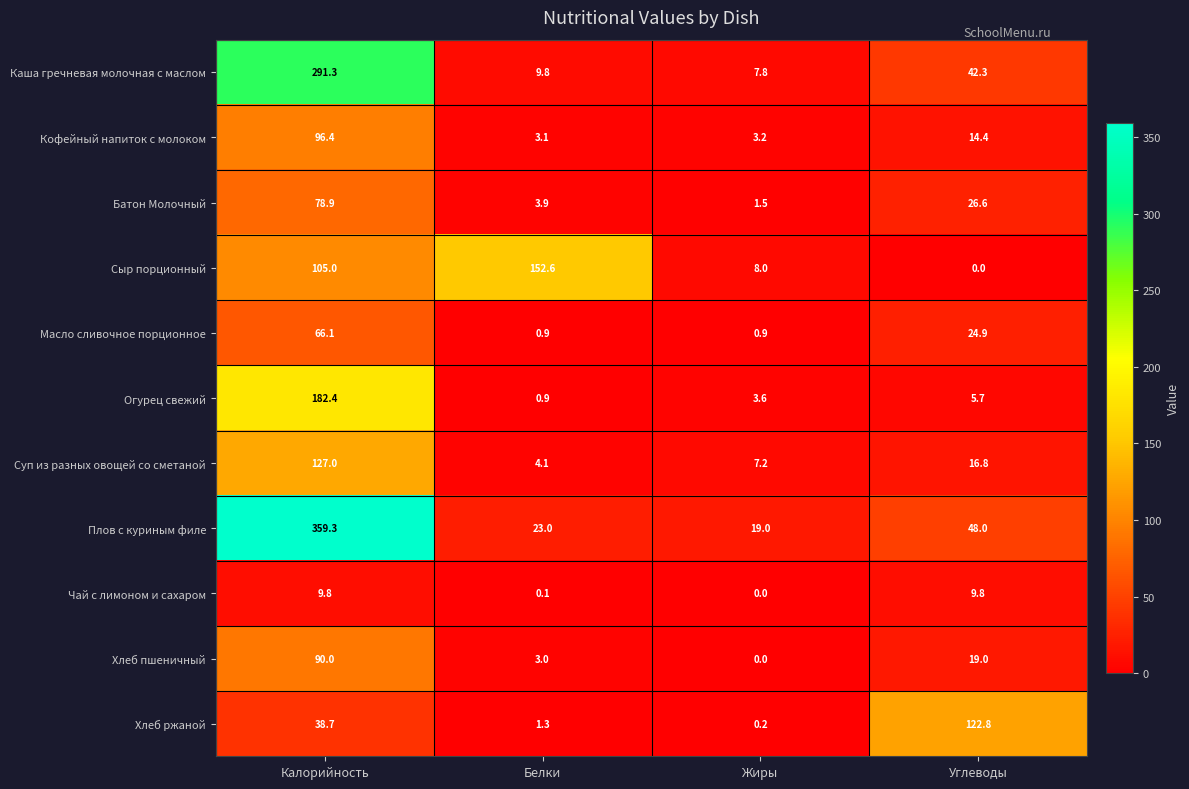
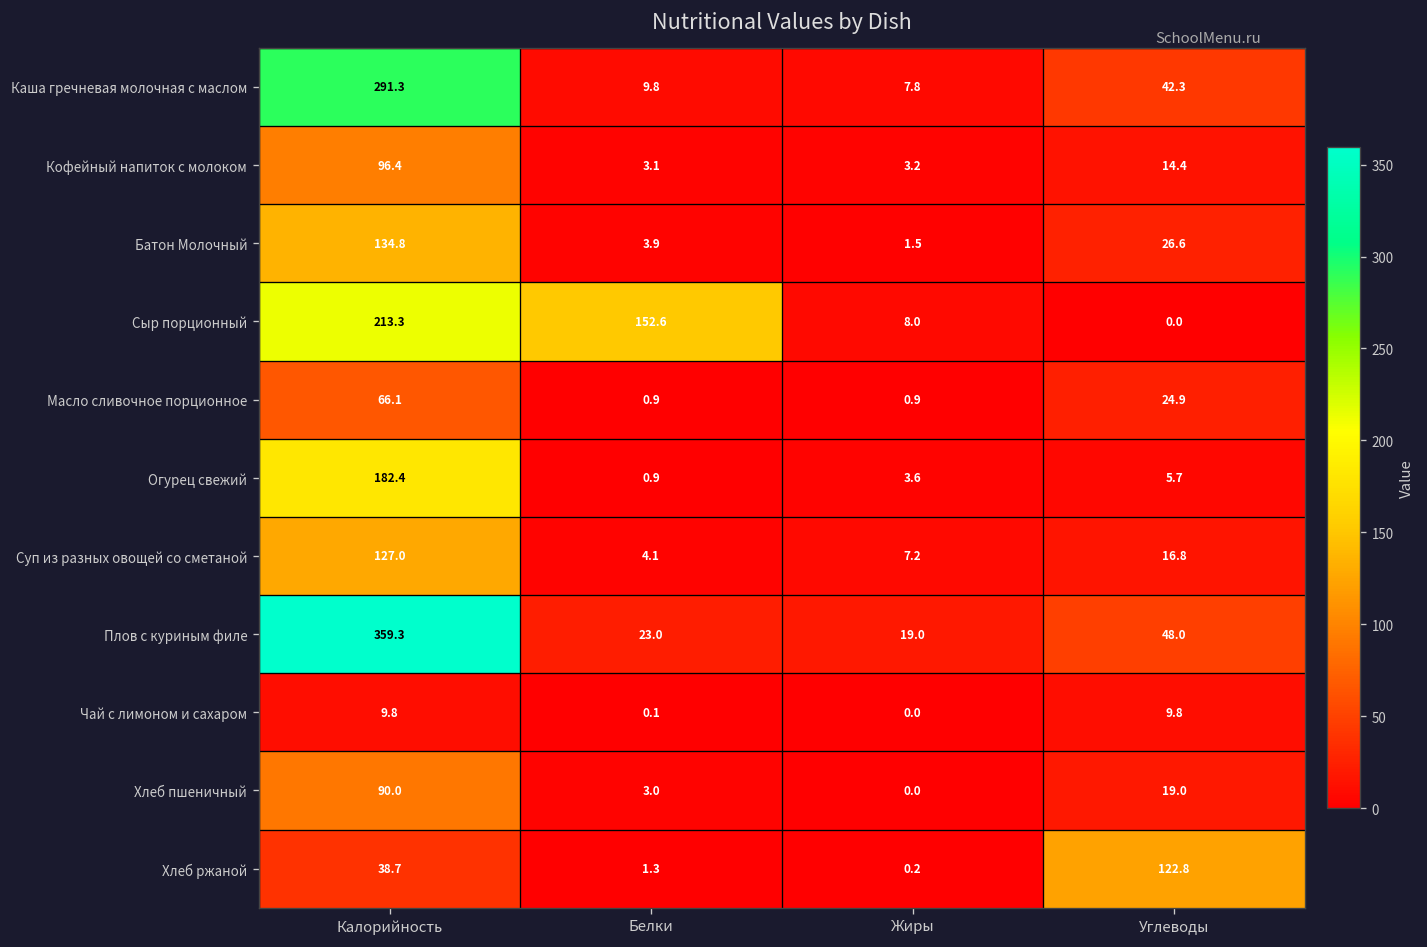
  {
    "Каша гречневая молочная с маслом": {
      "Калорийность": 291.3,
      "Белки": 9.8,
      "Жиры": 7.8,
      "Углеводы": 42.3
    },
    "Кофейный напиток с молоком": {
      "Калорийность": 96.4,
      "Белки": 3.1,
      "Жиры": 3.2,
      "Углеводы": 14.4
    },
    "Батон Молочный": {
-     "Калорийность": 78.9,
+     "Калорийность": 134.8,
      "Белки": 3.9,
      "Жиры": 1.5,
      "Углеводы": 26.6
    },
    "Сыр порционный": {
-     "Калорийность": 105.0,
+     "Калорийность": 213.3,
      "Белки": 152.6,
      "Жиры": 8.0,
      "Углеводы": 0.0
    },
    "Масло сливочное порционное": {
      "Калорийность": 66.1,
      "Белки": 0.9,
      "Жиры": 0.9,
      "Углеводы": 24.9
    },
    "Огурец свежий": {
      "Калорийность": 182.4,
      "Белки": 0.9,
      "Жиры": 3.6,
      "Углеводы": 5.7
    },
    "Суп из разных овощей со сметаной": {
      "Калорийность": 127.0,
      "Белки": 4.1,
      "Жиры": 7.2,
      "Углеводы": 16.8
    },
    "Плов с куриным филе": {
      "Калорийность": 359.3,
      "Белки": 23.0,
      "Жиры": 19.0,
      "Углеводы": 48.0
    },
    "Чай с лимоном и сахаром": {
      "Калорийность": 9.8,
      "Белки": 0.1,
      "Жиры": 0.0,
      "Углеводы": 9.8
    },
    "Хлеб пшеничный": {
      "Калорийность": 90.0,
      "Белки": 3.0,
      "Жиры": 0.0,
      "Углеводы": 19.0
    },
    "Хлеб ржаной": {
      "Калорийность": 38.7,
      "Белки": 1.3,
      "Жиры": 0.2,
      "Углеводы": 122.8
    }
  }
